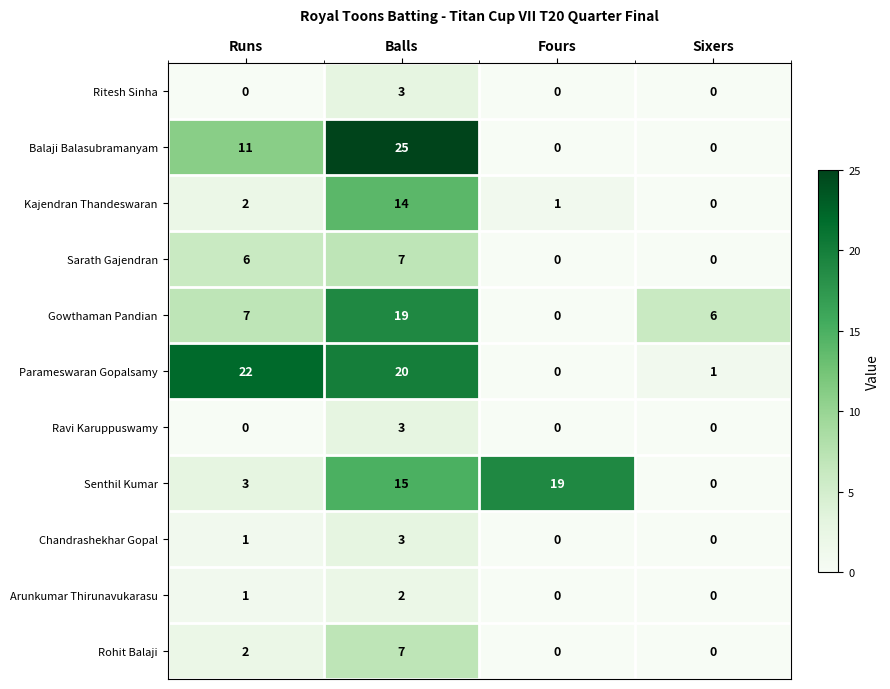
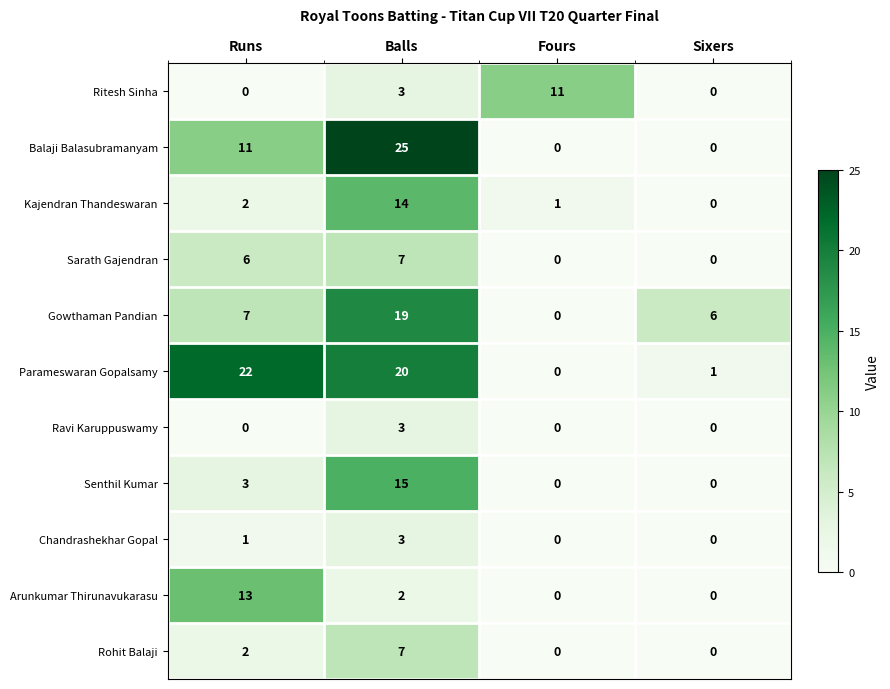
  {
    "Ritesh Sinha": {
      "Runs": 0,
      "Balls": 3,
-     "Fours": 0,
+     "Fours": 11,
      "Sixers": 0
    },
    "Balaji Balasubramanyam": {
      "Runs": 11,
      "Balls": 25,
      "Fours": 0,
      "Sixers": 0
    },
    "Kajendran Thandeswaran": {
      "Runs": 2,
      "Balls": 14,
      "Fours": 1,
      "Sixers": 0
    },
    "Sarath Gajendran": {
      "Runs": 6,
      "Balls": 7,
      "Fours": 0,
      "Sixers": 0
    },
    "Gowthaman Pandian": {
      "Runs": 7,
      "Balls": 19,
      "Fours": 0,
      "Sixers": 6
    },
    "Parameswaran Gopalsamy": {
      "Runs": 22,
      "Balls": 20,
      "Fours": 0,
      "Sixers": 1
    },
    "Ravi Karuppuswamy": {
      "Runs": 0,
      "Balls": 3,
      "Fours": 0,
      "Sixers": 0
    },
    "Senthil Kumar": {
      "Runs": 3,
      "Balls": 15,
-     "Fours": 19,
+     "Fours": 0,
      "Sixers": 0
    },
    "Chandrashekhar Gopal": {
      "Runs": 1,
      "Balls": 3,
      "Fours": 0,
      "Sixers": 0
    },
    "Arunkumar Thirunavukarasu": {
-     "Runs": 1,
+     "Runs": 13,
      "Balls": 2,
      "Fours": 0,
      "Sixers": 0
    },
    "Rohit Balaji": {
      "Runs": 2,
      "Balls": 7,
      "Fours": 0,
      "Sixers": 0
    }
  }
